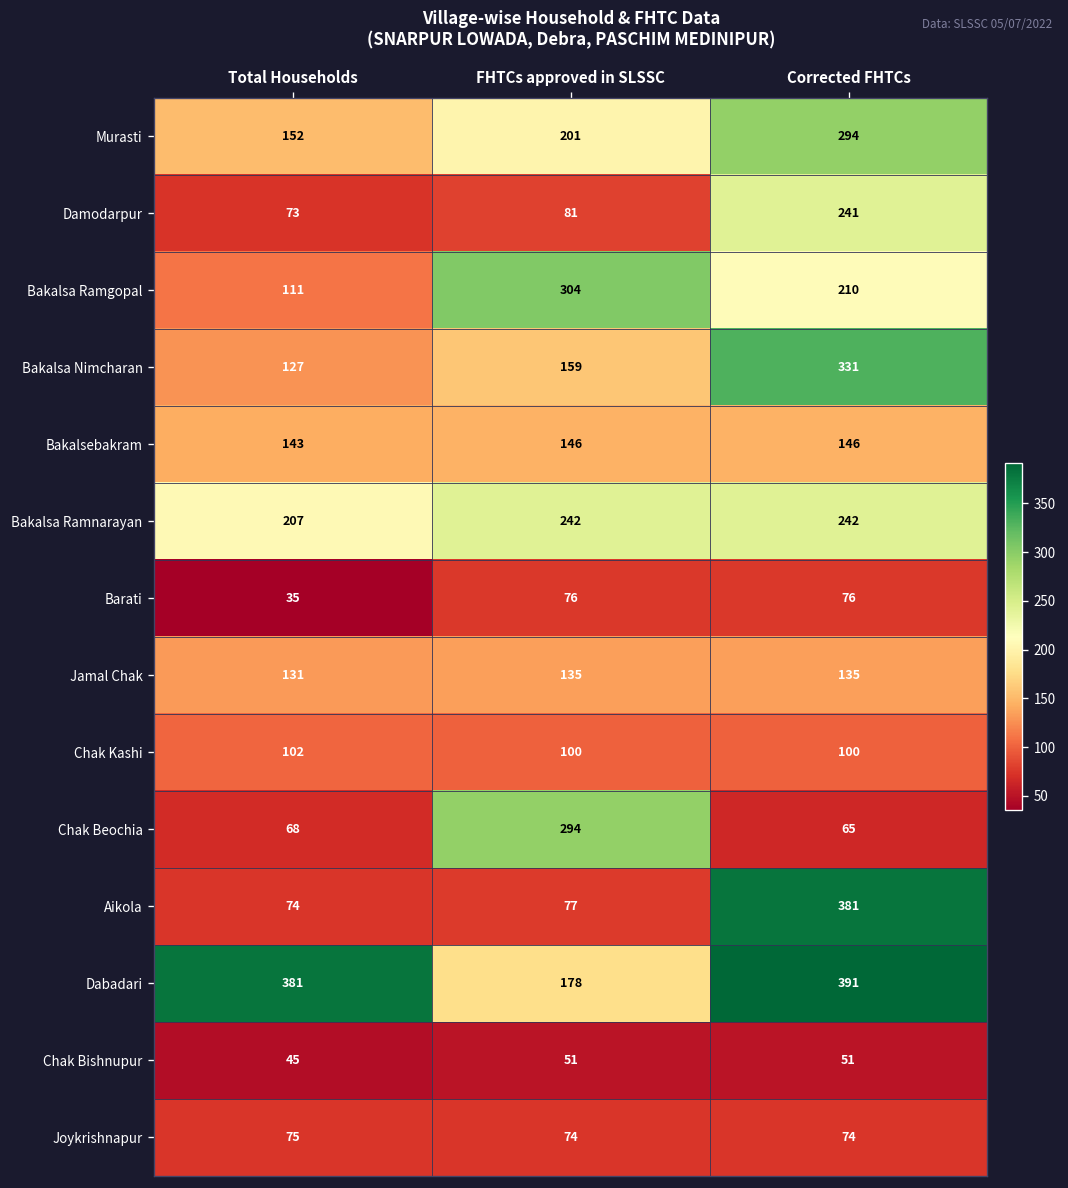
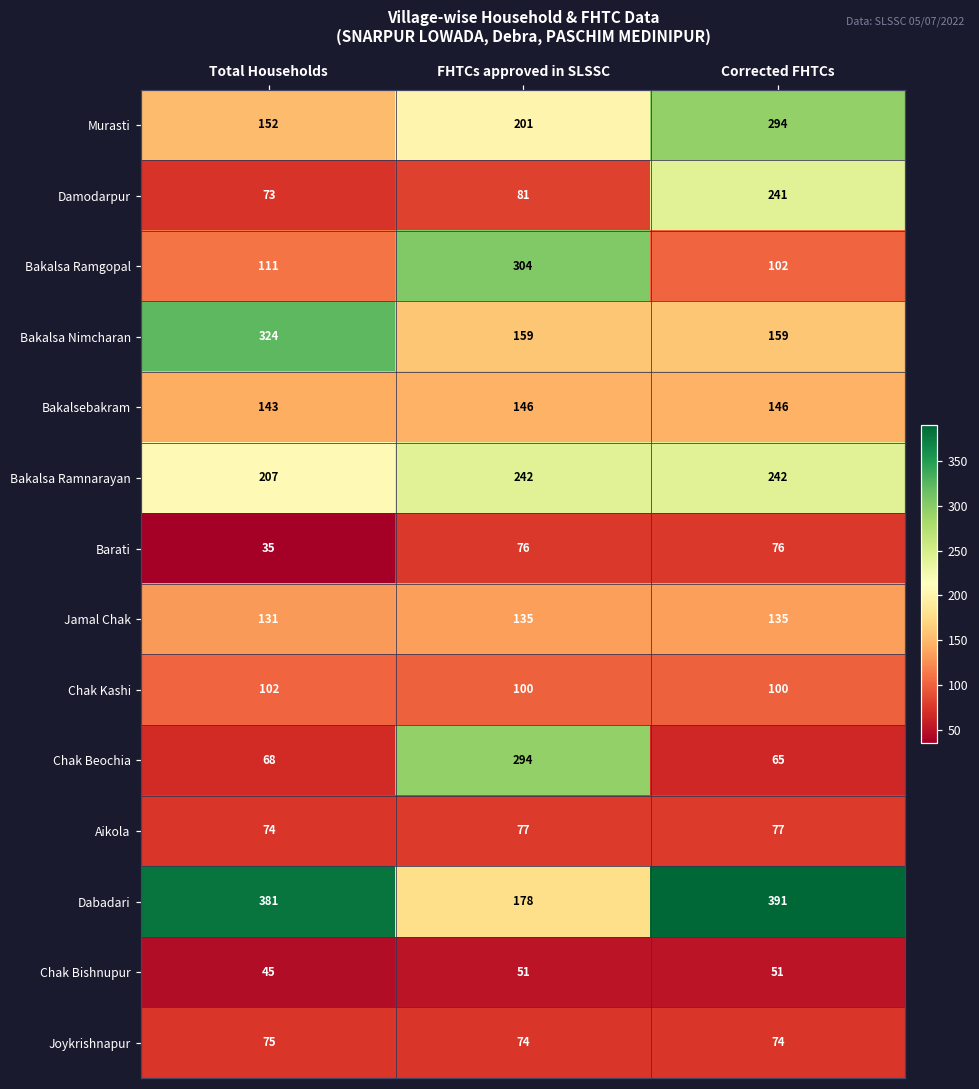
  {
    "Murasti": {
      "Total Households": 152,
      "FHTCs approved in SLSSC": 201,
      "Corrected FHTCs": 294
    },
    "Damodarpur": {
      "Total Households": 73,
      "FHTCs approved in SLSSC": 81,
      "Corrected FHTCs": 241
    },
    "Bakalsa Ramgopal": {
      "Total Households": 111,
      "FHTCs approved in SLSSC": 304,
-     "Corrected FHTCs": 210
+     "Corrected FHTCs": 102
    },
    "Bakalsa Nimcharan": {
-     "Total Households": 127,
+     "Total Households": 324,
      "FHTCs approved in SLSSC": 159,
-     "Corrected FHTCs": 331
+     "Corrected FHTCs": 159
    },
    "Bakalsebakram": {
      "Total Households": 143,
      "FHTCs approved in SLSSC": 146,
      "Corrected FHTCs": 146
    },
    "Bakalsa Ramnarayan": {
      "Total Households": 207,
      "FHTCs approved in SLSSC": 242,
      "Corrected FHTCs": 242
    },
    "Barati": {
      "Total Households": 35,
      "FHTCs approved in SLSSC": 76,
      "Corrected FHTCs": 76
    },
    "Jamal Chak": {
      "Total Households": 131,
      "FHTCs approved in SLSSC": 135,
      "Corrected FHTCs": 135
    },
    "Chak Kashi": {
      "Total Households": 102,
      "FHTCs approved in SLSSC": 100,
      "Corrected FHTCs": 100
    },
    "Chak Beochia": {
      "Total Households": 68,
      "FHTCs approved in SLSSC": 294,
      "Corrected FHTCs": 65
    },
    "Aikola": {
      "Total Households": 74,
      "FHTCs approved in SLSSC": 77,
-     "Corrected FHTCs": 381
+     "Corrected FHTCs": 77
    },
    "Dabadari": {
      "Total Households": 381,
      "FHTCs approved in SLSSC": 178,
      "Corrected FHTCs": 391
    },
    "Chak Bishnupur": {
      "Total Households": 45,
      "FHTCs approved in SLSSC": 51,
      "Corrected FHTCs": 51
    },
    "Joykrishnapur": {
      "Total Households": 75,
      "FHTCs approved in SLSSC": 74,
      "Corrected FHTCs": 74
    }
  }
